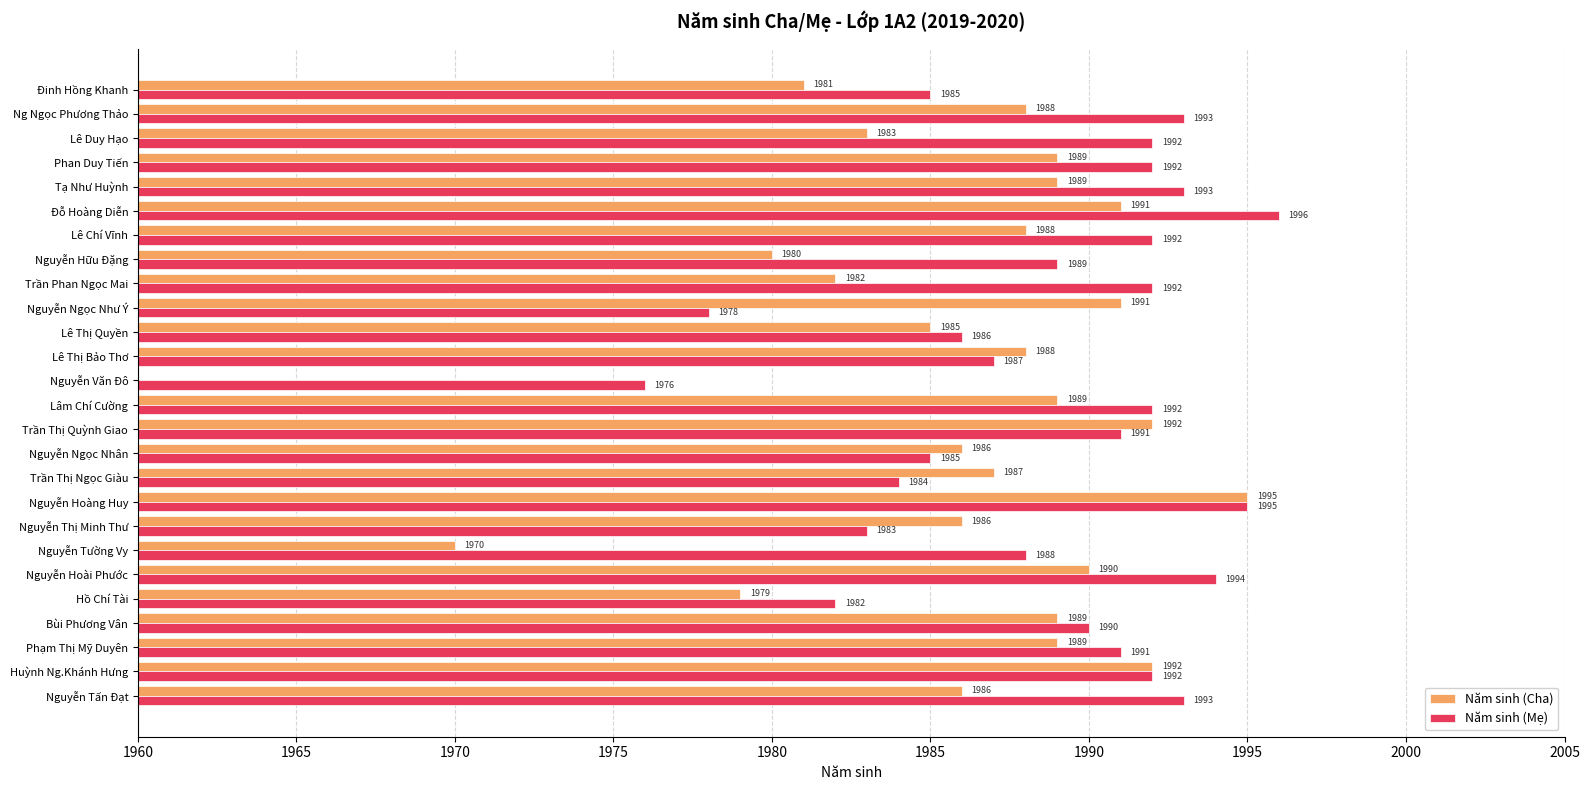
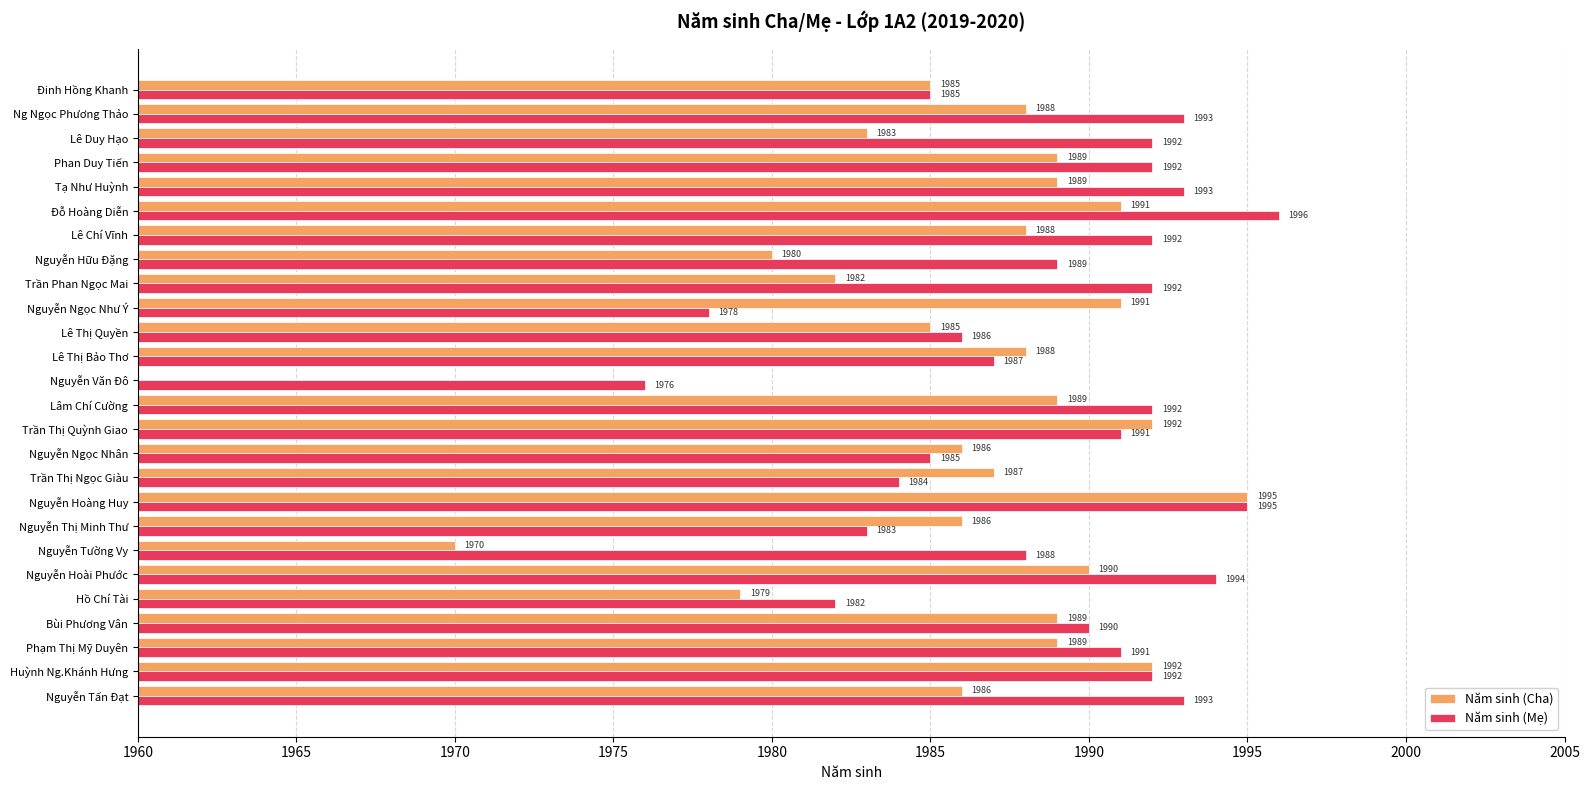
  {
    "Năm sinh (Cha)": {
-     "Đinh Hồng Khanh": 1981,
+     "Đinh Hồng Khanh": 1985,
      "Ng Ngọc Phương Thảo": 1988,
      "Lê Duy Hạo": 1983,
      "Phan Duy Tiến": 1989,
      "Tạ Như Huỳnh": 1989,
      "Đỗ Hoàng Diễn": 1991,
      "Lê Chí Vĩnh": 1988,
      "Nguyễn Hữu Đặng": 1980,
      "Trần Phan Ngọc Mai": 1982,
      "Nguyễn Ngọc Như Ý": 1991,
      "Lê Thị Quyền": 1985,
      "Lê Thị Bảo Thơ": 1988,
      "Lâm Chí Cường": 1989,
      "Trần Thị Quỳnh Giao": 1992,
      "Nguyễn Ngọc Nhân": 1986,
      "Trần Thị Ngọc Giàu": 1987,
      "Nguyễn Hoàng Huy": 1995,
      "Nguyễn Thị Minh Thư": 1986,
      "Nguyễn Tường Vy": 1970,
      "Nguyễn Hoài Phước": 1990,
      "Hồ Chí Tài": 1979,
      "Bùi Phương Vân": 1989,
      "Phạm Thị Mỹ Duyên": 1989,
      "Huỳnh Ng.Khánh Hưng": 1992,
      "Nguyễn Tấn Đạt": 1986
    },
    "Năm sinh (Mẹ)": {
      "Đinh Hồng Khanh": 1985,
      "Ng Ngọc Phương Thảo": 1993,
      "Lê Duy Hạo": 1992,
      "Phan Duy Tiến": 1992,
      "Tạ Như Huỳnh": 1993,
      "Đỗ Hoàng Diễn": 1996,
      "Lê Chí Vĩnh": 1992,
      "Nguyễn Hữu Đặng": 1989,
      "Trần Phan Ngọc Mai": 1992,
      "Nguyễn Ngọc Như Ý": 1978,
      "Lê Thị Quyền": 1986,
      "Lê Thị Bảo Thơ": 1987,
      "Nguyễn Văn Đô": 1976,
      "Lâm Chí Cường": 1992,
      "Trần Thị Quỳnh Giao": 1991,
      "Nguyễn Ngọc Nhân": 1985,
      "Trần Thị Ngọc Giàu": 1984,
      "Nguyễn Hoàng Huy": 1995,
      "Nguyễn Thị Minh Thư": 1983,
      "Nguyễn Tường Vy": 1988,
      "Nguyễn Hoài Phước": 1994,
      "Hồ Chí Tài": 1982,
      "Bùi Phương Vân": 1990,
      "Phạm Thị Mỹ Duyên": 1991,
      "Huỳnh Ng.Khánh Hưng": 1992,
      "Nguyễn Tấn Đạt": 1993
    }
  }
